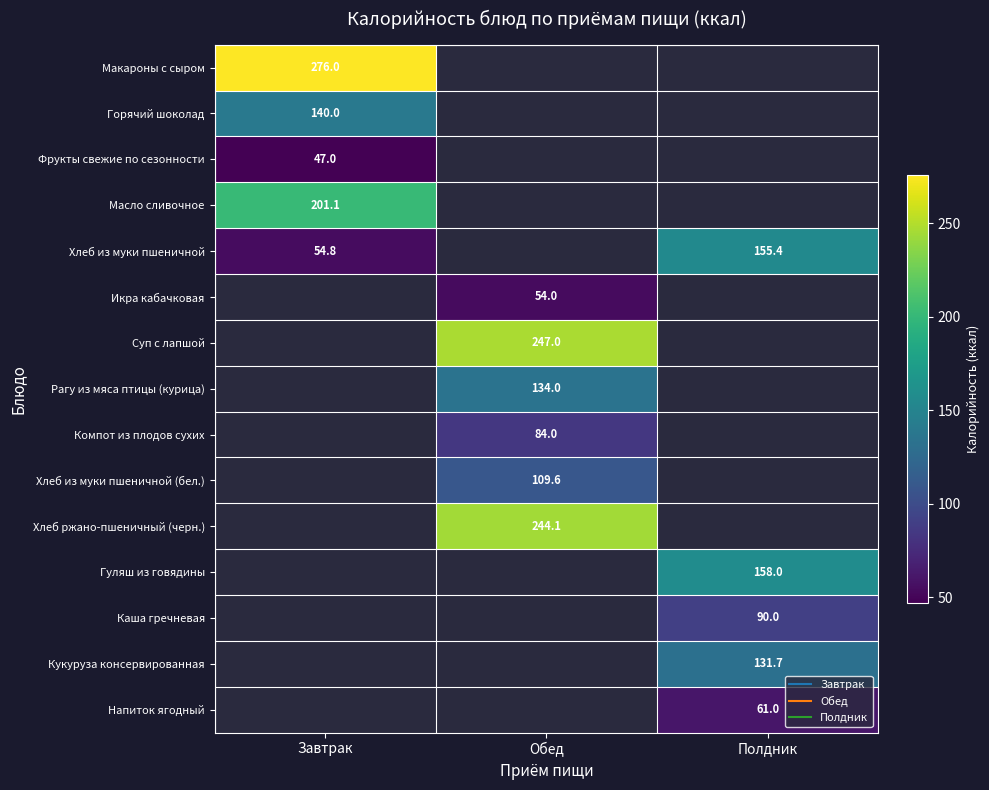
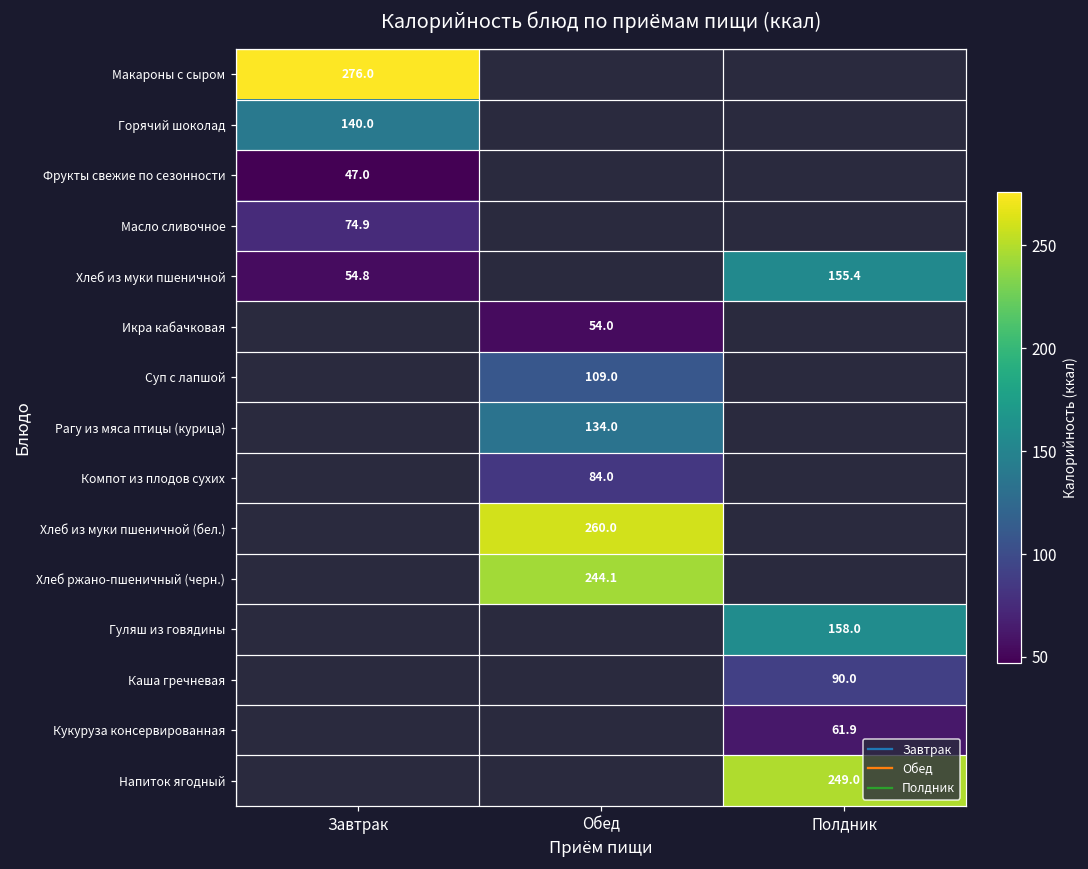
  {
    "Макароны с сыром": {
      "Завтрак": 276.0
    },
    "Горячий шоколад": {
      "Завтрак": 140.0
    },
    "Фрукты свежие по сезонности": {
      "Завтрак": 47.0
    },
    "Масло сливочное": {
-     "Завтрак": 201.1
+     "Завтрак": 74.9
    },
    "Хлеб из муки пшеничной": {
      "Завтрак": 54.8,
      "Полдник": 155.4
    },
    "Икра кабачковая": {
      "Обед": 54.0
    },
    "Суп с лапшой": {
-     "Обед": 247.0
+     "Обед": 109.0
    },
    "Рагу из мяса птицы (курица)": {
      "Обед": 134.0
    },
    "Компот из плодов сухих": {
      "Обед": 84.0
    },
    "Хлеб из муки пшеничной (бел.)": {
-     "Обед": 109.6
+     "Обед": 260.0
    },
    "Хлеб ржано-пшеничный (черн.)": {
      "Обед": 244.1
    },
    "Гуляш из говядины": {
      "Полдник": 158.0
    },
    "Каша гречневая": {
      "Полдник": 90.0
    },
    "Кукуруза консервированная": {
-     "Полдник": 131.7
+     "Полдник": 61.9
    },
    "Напиток ягодный": {
-     "Полдник": 61.0
+     "Полдник": 249.0
    }
  }
